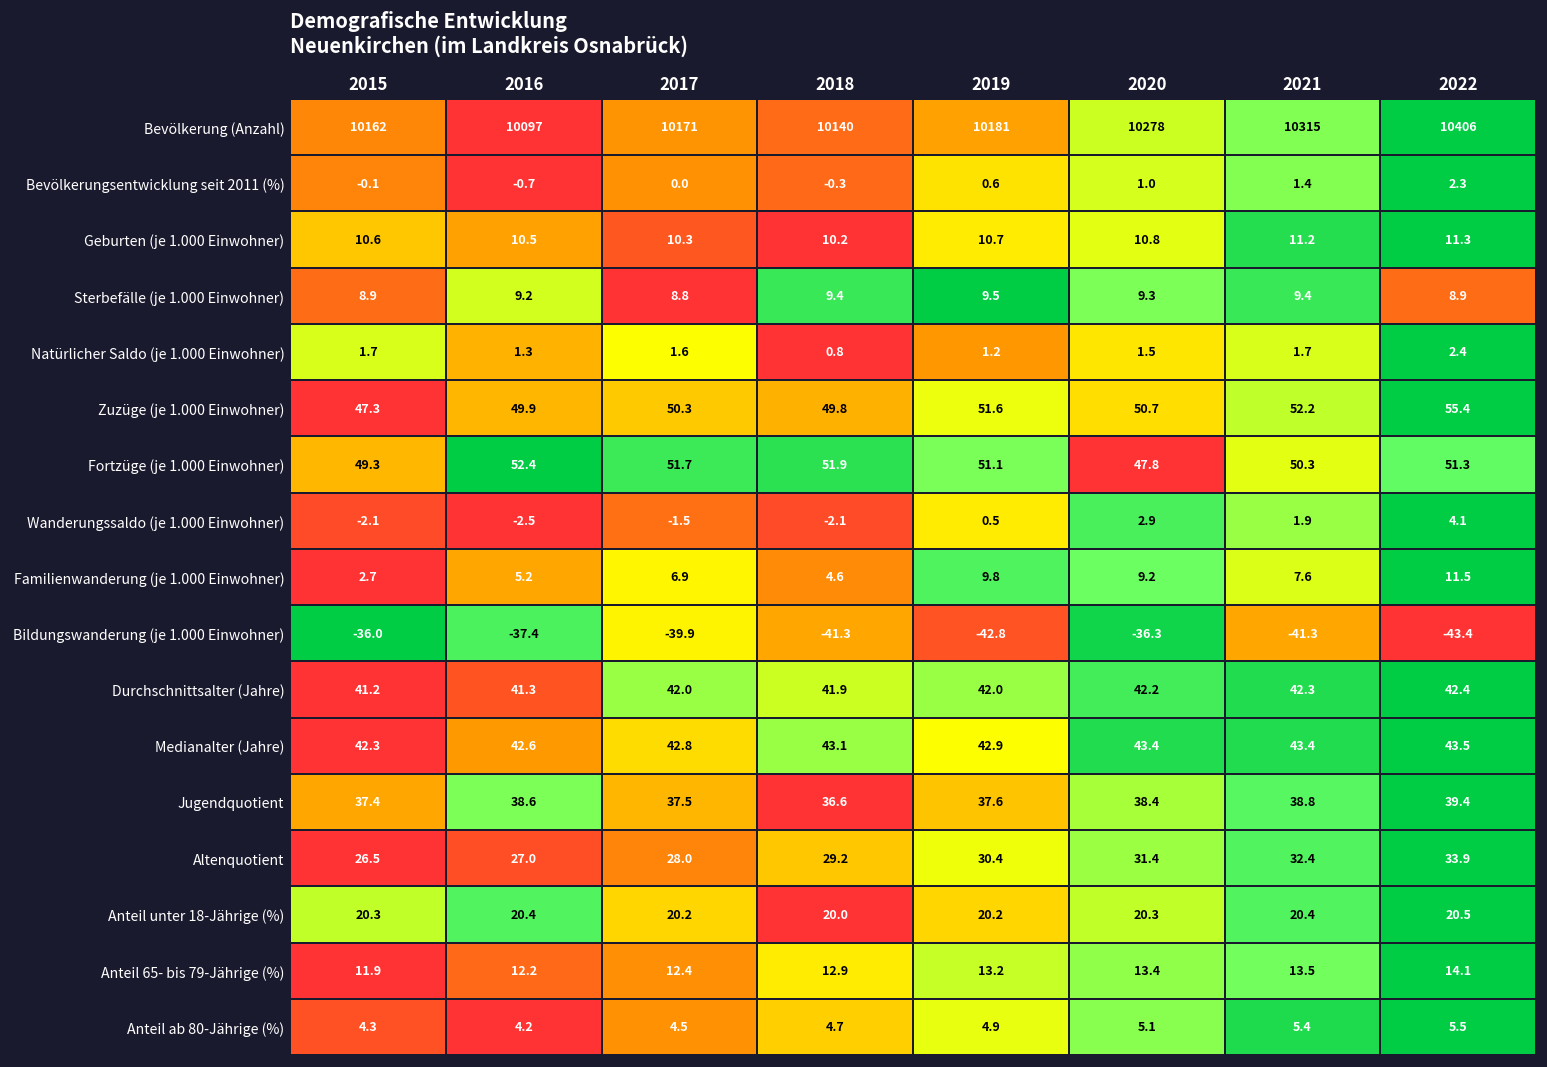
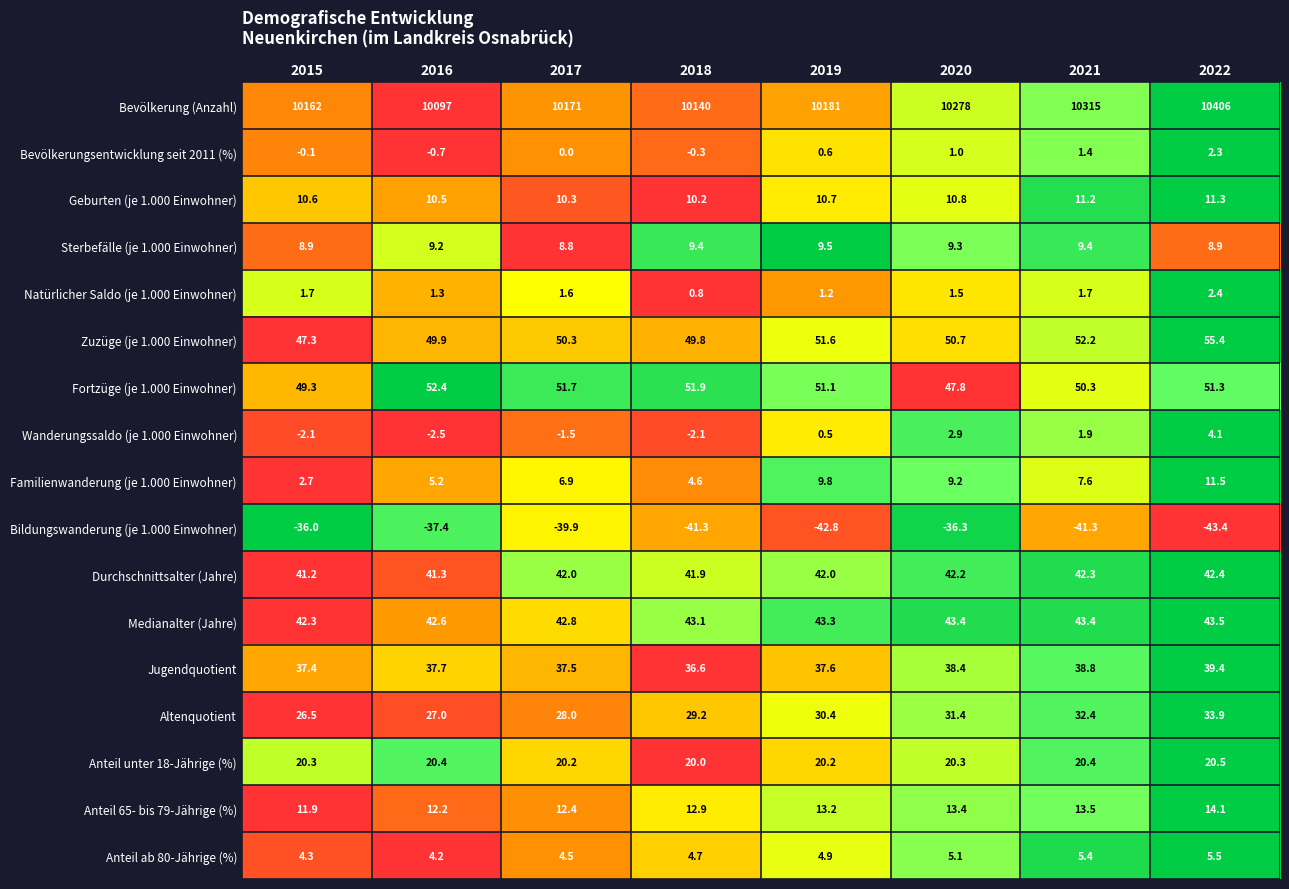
  {
    "Bevölkerung (Anzahl)": {
      "2015": 10162,
      "2016": 10097,
      "2017": 10171,
      "2018": 10140,
      "2019": 10181,
      "2020": 10278,
      "2021": 10315,
      "2022": 10406
    },
    "Bevölkerungsentwicklung seit 2011 (%)": {
      "2015": -0.1,
      "2016": -0.7,
      "2017": 0.0,
      "2018": -0.3,
      "2019": 0.6,
      "2020": 1.0,
      "2021": 1.4,
      "2022": 2.3
    },
    "Geburten (je 1.000 Einwohner)": {
      "2015": 10.6,
      "2016": 10.5,
      "2017": 10.3,
      "2018": 10.2,
      "2019": 10.7,
      "2020": 10.8,
      "2021": 11.2,
      "2022": 11.3
    },
    "Sterbefälle (je 1.000 Einwohner)": {
      "2015": 8.9,
      "2016": 9.2,
      "2017": 8.8,
      "2018": 9.4,
      "2019": 9.5,
      "2020": 9.3,
      "2021": 9.4,
      "2022": 8.9
    },
    "Natürlicher Saldo (je 1.000 Einwohner)": {
      "2015": 1.7,
      "2016": 1.3,
      "2017": 1.6,
      "2018": 0.8,
      "2019": 1.2,
      "2020": 1.5,
      "2021": 1.7,
      "2022": 2.4
    },
    "Zuzüge (je 1.000 Einwohner)": {
      "2015": 47.3,
      "2016": 49.9,
      "2017": 50.3,
      "2018": 49.8,
      "2019": 51.6,
      "2020": 50.7,
      "2021": 52.2,
      "2022": 55.4
    },
    "Fortzüge (je 1.000 Einwohner)": {
      "2015": 49.3,
      "2016": 52.4,
      "2017": 51.7,
      "2018": 51.9,
      "2019": 51.1,
      "2020": 47.8,
      "2021": 50.3,
      "2022": 51.3
    },
    "Wanderungssaldo (je 1.000 Einwohner)": {
      "2015": -2.1,
      "2016": -2.5,
      "2017": -1.5,
      "2018": -2.1,
      "2019": 0.5,
      "2020": 2.9,
      "2021": 1.9,
      "2022": 4.1
    },
    "Familienwanderung (je 1.000 Einwohner)": {
      "2015": 2.7,
      "2016": 5.2,
      "2017": 6.9,
      "2018": 4.6,
      "2019": 9.8,
      "2020": 9.2,
      "2021": 7.6,
      "2022": 11.5
    },
    "Bildungswanderung (je 1.000 Einwohner)": {
      "2015": -36.0,
      "2016": -37.4,
      "2017": -39.9,
      "2018": -41.3,
      "2019": -42.8,
      "2020": -36.3,
      "2021": -41.3,
      "2022": -43.4
    },
    "Durchschnittsalter (Jahre)": {
      "2015": 41.2,
      "2016": 41.3,
      "2017": 42.0,
      "2018": 41.9,
      "2019": 42.0,
      "2020": 42.2,
      "2021": 42.3,
      "2022": 42.4
    },
    "Medianalter (Jahre)": {
      "2015": 42.3,
      "2016": 42.6,
      "2017": 42.8,
      "2018": 43.1,
-     "2019": 42.9,
+     "2019": 43.3,
      "2020": 43.4,
      "2021": 43.4,
      "2022": 43.5
    },
    "Jugendquotient": {
      "2015": 37.4,
-     "2016": 38.6,
+     "2016": 37.7,
      "2017": 37.5,
      "2018": 36.6,
      "2019": 37.6,
      "2020": 38.4,
      "2021": 38.8,
      "2022": 39.4
    },
    "Altenquotient": {
      "2015": 26.5,
      "2016": 27.0,
      "2017": 28.0,
      "2018": 29.2,
      "2019": 30.4,
      "2020": 31.4,
      "2021": 32.4,
      "2022": 33.9
    },
    "Anteil unter 18-Jährige (%)": {
      "2015": 20.3,
      "2016": 20.4,
      "2017": 20.2,
      "2018": 20.0,
      "2019": 20.2,
      "2020": 20.3,
      "2021": 20.4,
      "2022": 20.5
    },
    "Anteil 65- bis 79-Jährige (%)": {
      "2015": 11.9,
      "2016": 12.2,
      "2017": 12.4,
      "2018": 12.9,
      "2019": 13.2,
      "2020": 13.4,
      "2021": 13.5,
      "2022": 14.1
    },
    "Anteil ab 80-Jährige (%)": {
      "2015": 4.3,
      "2016": 4.2,
      "2017": 4.5,
      "2018": 4.7,
      "2019": 4.9,
      "2020": 5.1,
      "2021": 5.4,
      "2022": 5.5
    }
  }
